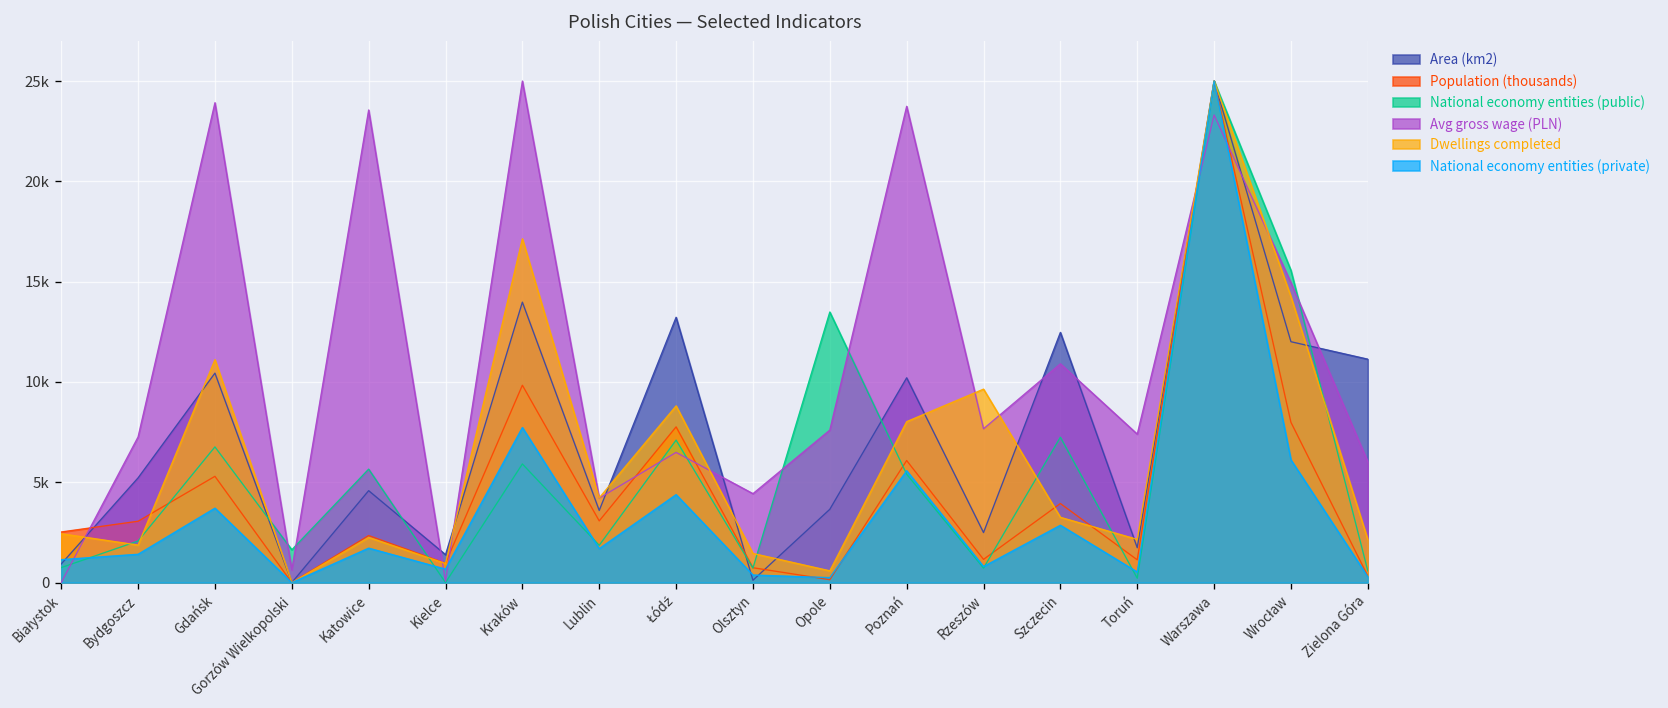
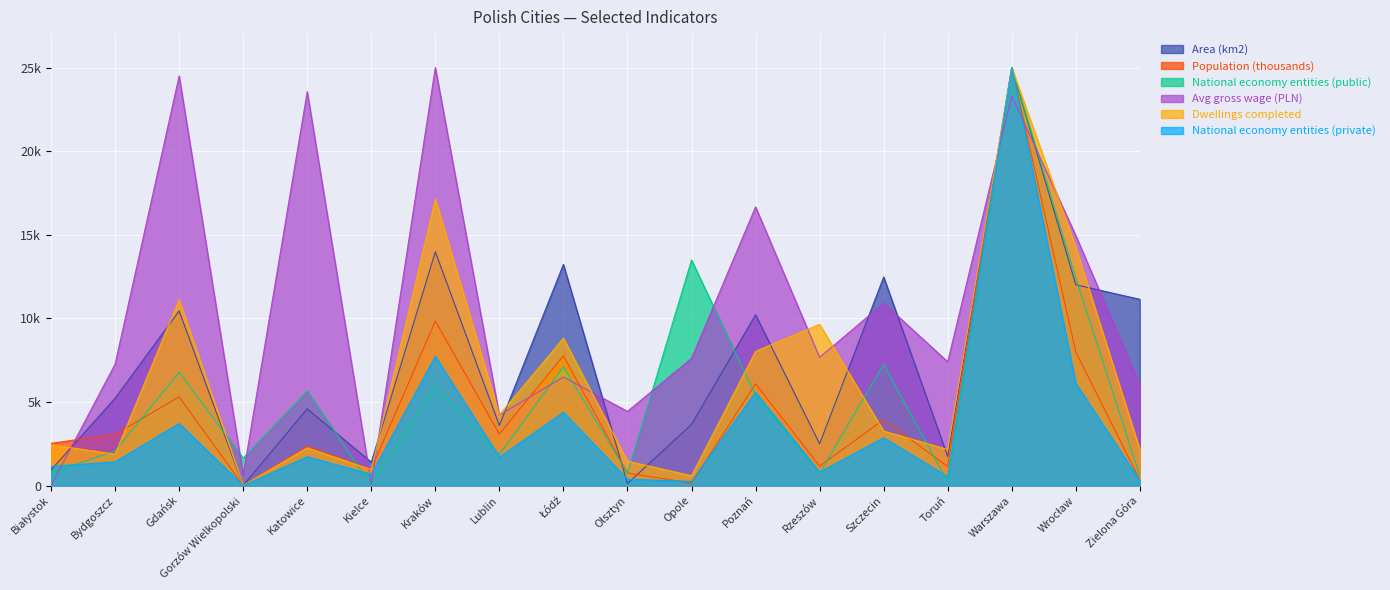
  {
    "Area (km2)": {
      "Białystok": 900,
      "Bydgoszcz": 5200,
      "Gdańsk": 10400,
      "Katowice": 4600,
      "Kielce": 1400,
      "Kraków": 14000,
      "Lublin": 3600,
      "Łódź": 13200,
      "Olsztyn": 100,
      "Opole": 3700,
      "Poznań": 10200,
      "Rzeszów": 2500,
      "Szczecin": 12500,
      "Toruń": 1700,
      "Wrocław": 12000,
      "Zielona Góra": 11100
    },
    "Population (thousands)": {
      "Bydgoszcz": 3100,
      "Gdańsk": 5300,
      "Kraków": 9800,
      "Lublin": 3100,
      "Łódź": 7800,
      "Poznań": 6100,
      "Rzeszów": 1200,
      "Szczecin": 3900,
      "Toruń": 1100,
      "Wrocław": 8000
    },
    "National economy entities (public)": {
      "Białystok": 700,
      "Bydgoszcz": 2100,
      "Gdańsk": 6800,
      "Gorzów Wielkopolski": 1600,
      "Katowice": 5700,
      "Kraków": 5900,
      "Lublin": 1900,
      "Łódź": 7100,
      "Opole": 13500,
      "Poznań": 5400,
      "Szczecin": 7200,
      "Toruń": 200,
-     "Wrocław": 15600,
+     "Wrocław": 12400,
      "Zielona Góra": 600
    },
    "Avg gross wage (PLN)": {
      "Białystok": 0,
      "Bydgoszcz": 7300,
-     "Gdańsk": 23900,
+     "Gdańsk": 24500,
      "Gorzów Wielkopolski": 600,
      "Katowice": 23600,
      "Kraków": 25000,
      "Łódź": 6500,
      "Olsztyn": 4400,
      "Opole": 7600,
-     "Poznań": 23700,
+     "Poznań": 16700,
      "Rzeszów": 7700,
      "Szczecin": 10900,
      "Toruń": 7400,
      "Warszawa": 23300,
      "Wrocław": 14900,
      "Zielona Góra": 6000
    },
    "Dwellings completed": {
      "Bydgoszcz": 1900,
      "Gdańsk": 11100,
      "Kraków": 17100,
      "Łódź": 8800,
      "Olsztyn": 1500,
      "Opole": 600,
      "Poznań": 8000,
      "Rzeszów": 9600,
      "Szczecin": 3300,
      "Toruń": 2200,
      "Wrocław": 14200,
      "Zielona Góra": 2100
    },
    "National economy entities (private)": {
      "Białystok": 1100,
      "Bydgoszcz": 1400,
      "Gdańsk": 3700,
      "Katowice": 1700,
      "Kielce": 700,
      "Kraków": 7700,
      "Lublin": 1700,
      "Łódź": 4400,
      "Olsztyn": 400,
      "Poznań": 5600,
      "Szczecin": 2900,
      "Toruń": 500,
      "Wrocław": 6100
    }
  }
